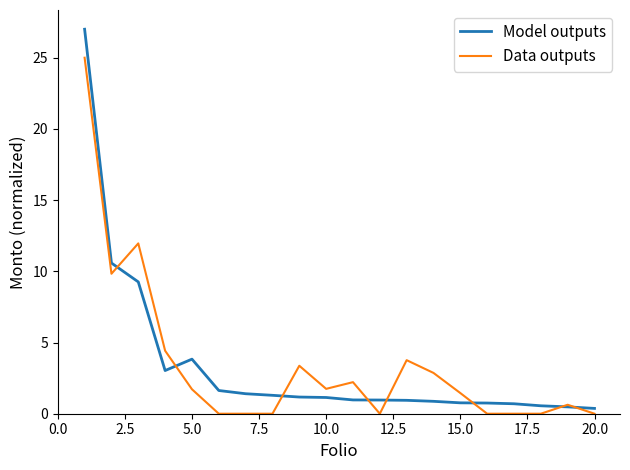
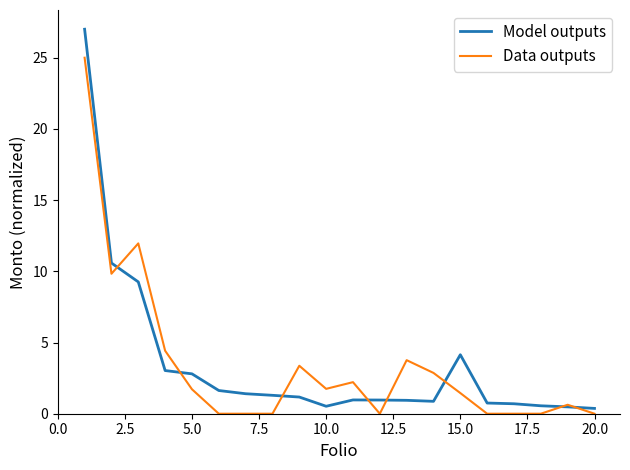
  {
    "Model outputs": {
-     "5.0": 3.8,
-     "10.0": 1.1,
-     "15.0": 0.8,
+     "5.0": 2.8,
+     "10.0": 0.5,
+     "15.0": 4.1,
      "20.0": 0.4
    },
    "Data outputs": {
      "5.0": 1.7,
      "10.0": 1.7,
      "15.0": 1.5,
      "20.0": 0.0
    }
  }
